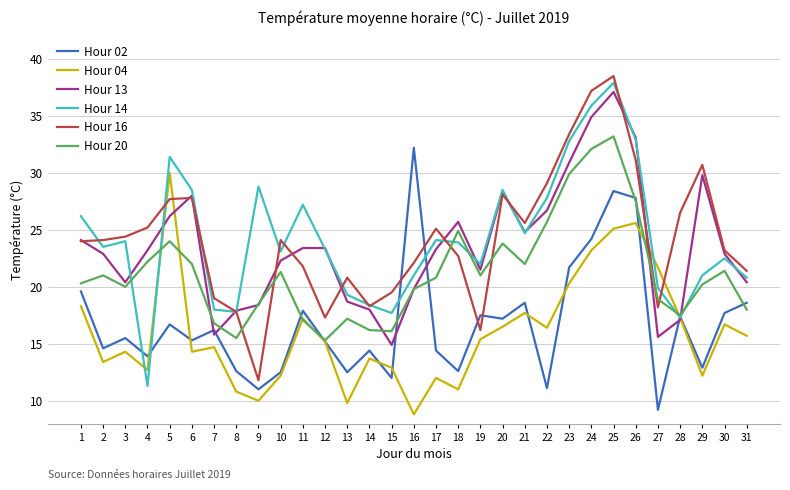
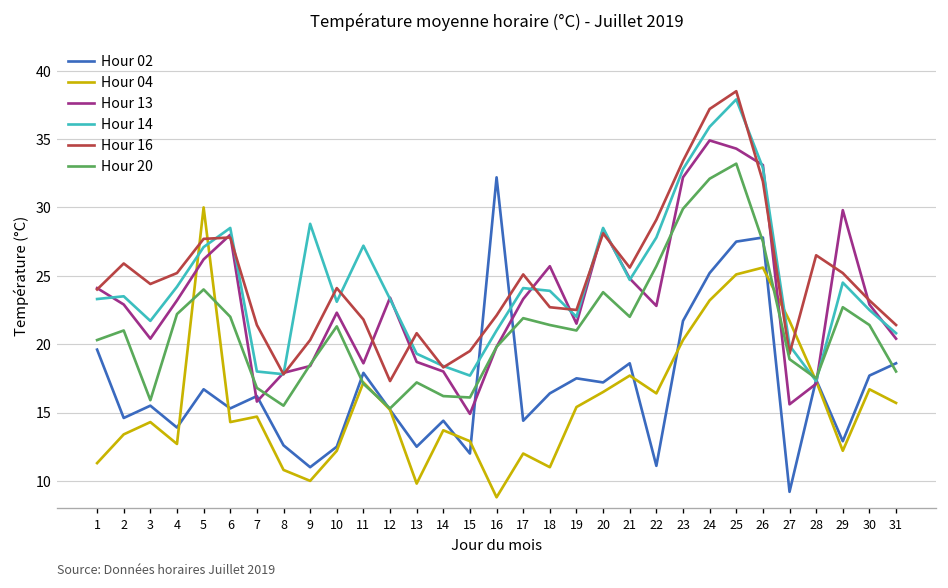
  {
    "Hour 02": {
      "1": 19.6,
      "2": 14.6,
      "3": 15.5,
      "4": 13.9,
      "5": 16.7,
      "6": 15.3,
      "7": 16.2,
      "8": 12.6,
      "9": 11.0,
      "10": 12.5,
      "11": 17.9,
      "13": 12.5,
      "14": 14.4,
      "15": 12.0,
      "16": 32.2,
      "17": 14.4,
-     "18": 12.6,
+     "18": 16.4,
      "19": 17.5,
      "20": 17.2,
      "21": 18.6,
      "22": 11.1,
      "23": 21.7,
-     "24": 24.2,
-     "25": 28.4,
+     "24": 25.2,
+     "25": 27.5,
      "26": 27.8,
      "27": 9.2,
      "29": 12.9,
      "30": 17.7,
      "31": 18.6
    },
    "Hour 04": {
-     "1": 18.3,
+     "1": 11.3,
      "2": 13.4,
      "3": 14.3,
      "4": 12.7,
      "5": 30.0,
      "6": 14.3,
      "7": 14.7,
      "8": 10.8,
      "9": 10.0,
      "10": 12.2,
      "13": 9.8,
      "14": 13.7,
      "15": 12.9,
      "16": 8.8,
      "17": 12.0,
      "18": 11.0,
      "19": 15.4,
      "20": 16.5,
      "21": 17.7,
      "22": 16.4,
      "23": 20.3,
      "24": 23.2,
      "25": 25.1,
      "26": 25.6,
      "27": 21.7,
      "29": 12.2,
      "30": 16.7,
      "31": 15.7
    },
    "Hour 13": {
      "2": 22.9,
      "3": 20.4,
      "4": 23.2,
      "5": 26.2,
      "7": 15.8,
      "10": 22.3,
-     "11": 23.4,
+     "11": 18.6,
      "13": 18.7,
      "14": 18.0,
      "15": 14.9,
      "17": 23.3,
      "18": 25.7,
      "19": 21.5,
-     "22": 26.7,
-     "23": 30.9,
+     "22": 22.8,
+     "23": 32.2,
      "24": 34.9,
-     "25": 37.1,
+     "25": 34.3,
      "27": 15.6,
      "29": 29.8,
      "30": 22.9,
      "31": 20.4
    },
    "Hour 14": {
-     "1": 26.2,
+     "1": 23.3,
      "2": 23.5,
-     "3": 24.0,
-     "4": 11.3,
-     "5": 31.4,
+     "3": 21.7,
+     "4": 24.2,
+     "5": 27.1,
      "6": 28.5,
      "7": 18.0,
      "9": 28.8,
      "10": 23.1,
      "11": 27.2,
      "13": 19.3,
      "15": 17.7,
      "16": 21.0,
      "17": 24.1,
      "18": 23.9,
      "19": 22.0,
      "22": 27.8,
      "23": 32.8,
      "24": 35.9,
      "25": 37.9,
      "27": 19.9,
-     "29": 21.0,
+     "29": 24.5,
      "30": 22.5,
      "31": 20.8
    },
    "Hour 16": {
-     "2": 24.1,
+     "2": 25.9,
      "3": 24.4,
      "4": 25.2,
      "5": 27.7,
-     "7": 19.0,
-     "9": 11.8,
+     "7": 21.4,
+     "9": 20.3,
      "10": 24.1,
      "11": 21.8,
      "12": 17.3,
      "13": 20.8,
      "15": 19.5,
      "16": 22.1,
      "17": 25.1,
      "18": 22.7,
-     "19": 16.2,
+     "19": 22.5,
      "20": 28.1,
      "21": 25.6,
      "22": 29.1,
      "23": 33.4,
      "24": 37.2,
      "25": 38.5,
-     "26": 31.1,
-     "27": 18.2,
+     "26": 31.9,
+     "27": 19.3,
      "28": 26.5,
-     "29": 30.7,
+     "29": 25.2,
      "30": 23.2,
      "31": 21.4
    },
    "Hour 20": {
      "1": 20.3,
      "2": 21.0,
-     "3": 20.0,
+     "3": 15.9,
      "4": 22.2,
      "5": 24.0,
      "6": 22.0,
      "7": 16.8,
      "8": 15.5,
      "10": 21.3,
      "13": 17.2,
      "14": 16.2,
      "15": 16.1,
-     "17": 20.8,
-     "18": 24.9,
+     "17": 21.9,
+     "18": 21.4,
      "19": 21.0,
      "20": 23.8,
      "21": 22.0,
      "22": 25.7,
      "23": 29.9,
      "24": 32.1,
      "25": 33.2,
      "26": 27.5,
      "27": 18.9,
-     "29": 20.2,
+     "29": 22.7,
      "30": 21.4,
      "31": 18.0
    }
  }
